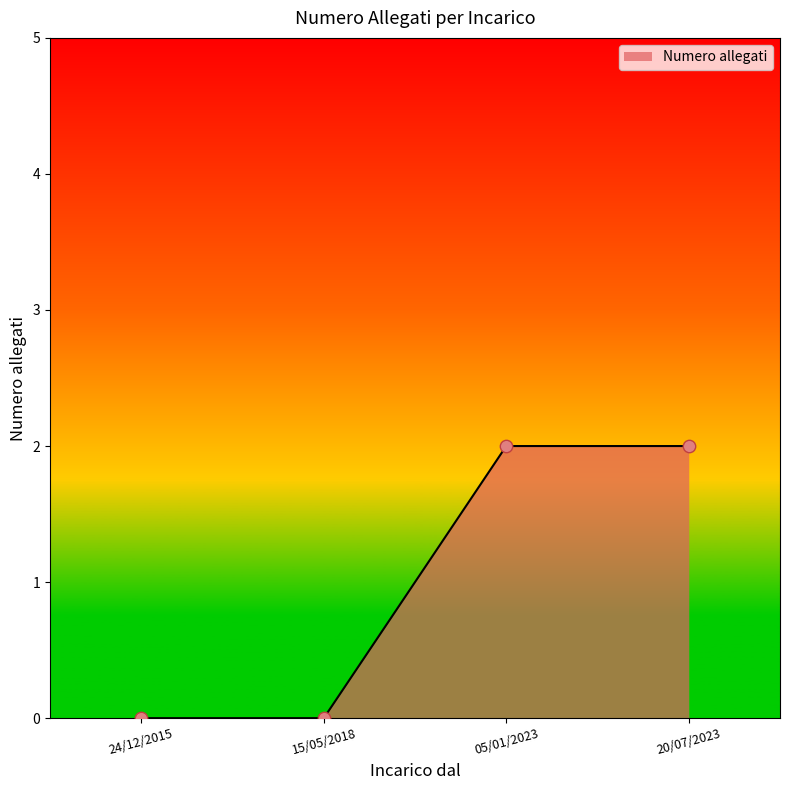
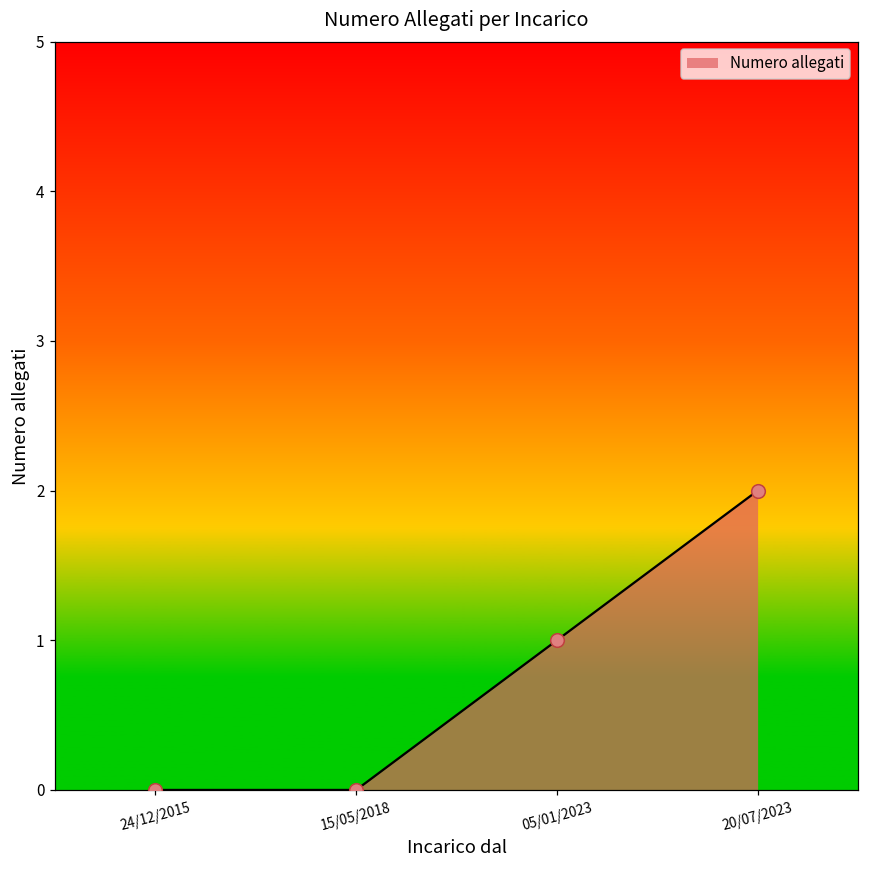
  {
    "24/12/2015": 0,
    "15/05/2018": 0,
-   "05/01/2023": 2,
+   "05/01/2023": 1,
    "20/07/2023": 2
  }
